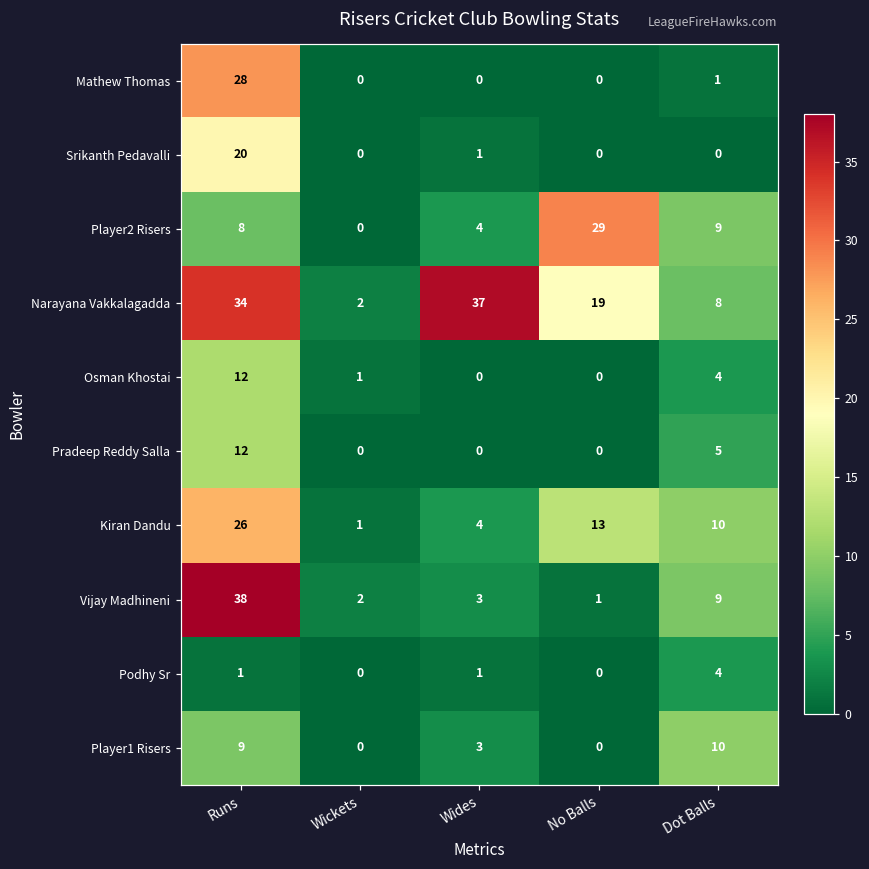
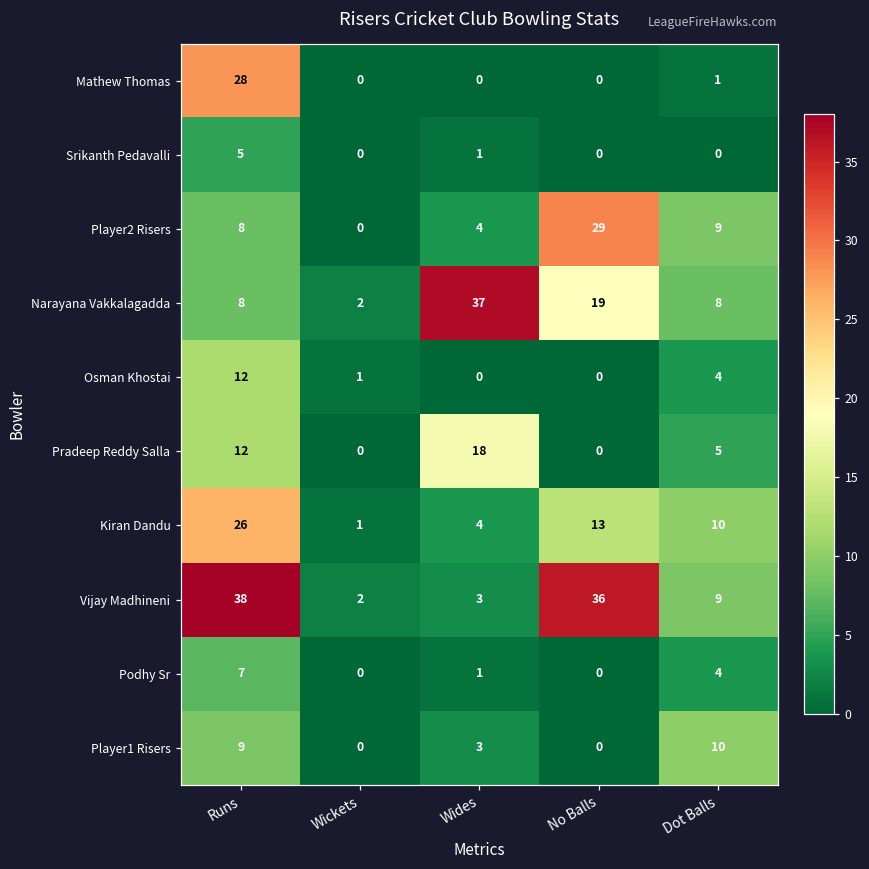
  {
    "Mathew Thomas": {
      "Runs": 28,
      "Wickets": 0,
      "Wides": 0,
      "No Balls": 0,
      "Dot Balls": 1
    },
    "Srikanth Pedavalli": {
-     "Runs": 20,
+     "Runs": 5,
      "Wickets": 0,
      "Wides": 1,
      "No Balls": 0,
      "Dot Balls": 0
    },
    "Player2 Risers": {
      "Runs": 8,
      "Wickets": 0,
      "Wides": 4,
      "No Balls": 29,
      "Dot Balls": 9
    },
    "Narayana Vakkalagadda": {
-     "Runs": 34,
+     "Runs": 8,
      "Wickets": 2,
      "Wides": 37,
      "No Balls": 19,
      "Dot Balls": 8
    },
    "Osman Khostai": {
      "Runs": 12,
      "Wickets": 1,
      "Wides": 0,
      "No Balls": 0,
      "Dot Balls": 4
    },
    "Pradeep Reddy Salla": {
      "Runs": 12,
      "Wickets": 0,
-     "Wides": 0,
+     "Wides": 18,
      "No Balls": 0,
      "Dot Balls": 5
    },
    "Kiran Dandu": {
      "Runs": 26,
      "Wickets": 1,
      "Wides": 4,
      "No Balls": 13,
      "Dot Balls": 10
    },
    "Vijay Madhineni": {
      "Runs": 38,
      "Wickets": 2,
      "Wides": 3,
-     "No Balls": 1,
+     "No Balls": 36,
      "Dot Balls": 9
    },
    "Podhy Sr": {
-     "Runs": 1,
+     "Runs": 7,
      "Wickets": 0,
      "Wides": 1,
      "No Balls": 0,
      "Dot Balls": 4
    },
    "Player1 Risers": {
      "Runs": 9,
      "Wickets": 0,
      "Wides": 3,
      "No Balls": 0,
      "Dot Balls": 10
    }
  }
